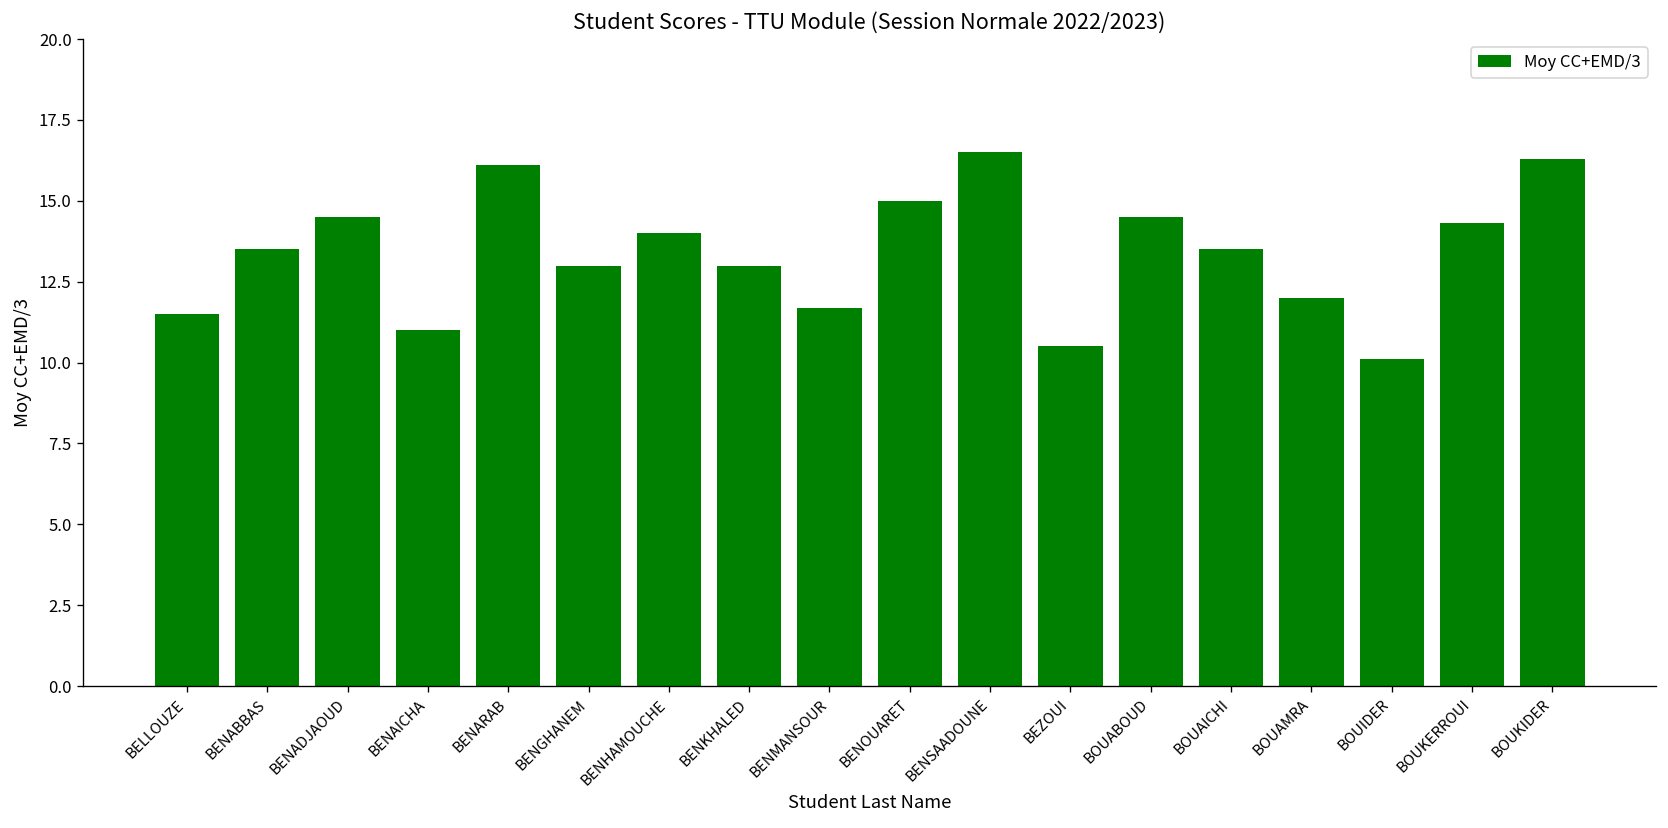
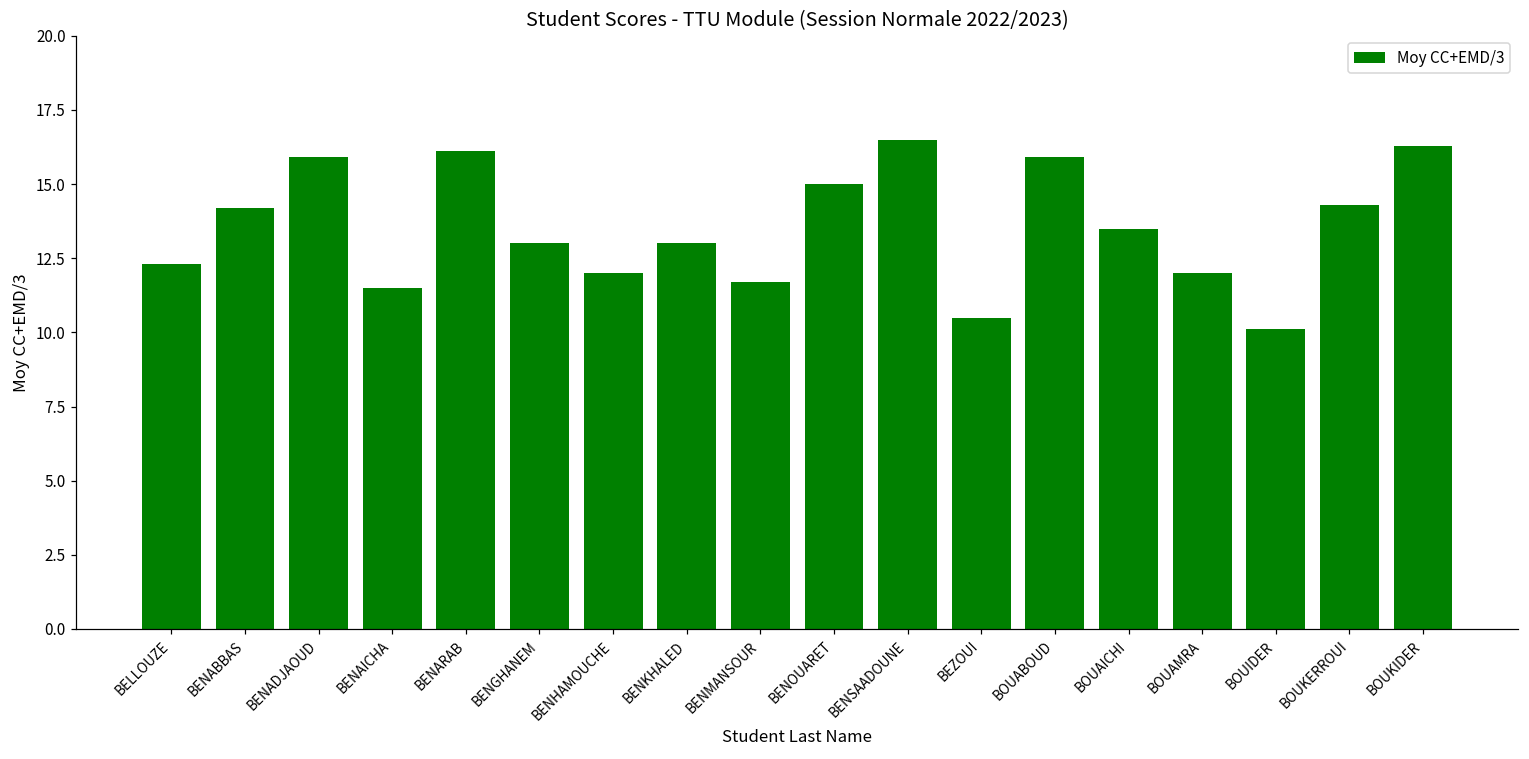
  {
-   "BELLOUZE": 11.5,
-   "BENABBAS": 13.5,
-   "BENADJAOUD": 14.5,
-   "BENAICHA": 11.0,
+   "BELLOUZE": 12.3,
+   "BENABBAS": 14.2,
+   "BENADJAOUD": 15.9,
+   "BENAICHA": 11.5,
    "BENARAB": 16.1,
    "BENGHANEM": 13.0,
-   "BENHAMOUCHE": 14,
+   "BENHAMOUCHE": 12,
    "BENKHALED": 13.0,
    "BENMANSOUR": 11.7,
    "BENOUARET": 15.0,
    "BENSAADOUNE": 16.5,
    "BEZOUI": 10.5,
-   "BOUABOUD": 14.5,
+   "BOUABOUD": 15.9,
    "BOUAICHI": 13.5,
    "BOUAMRA": 12.0,
    "BOUIDER": 10.1,
    "BOUKERROUI": 14.3,
    "BOUKIDER": 16.3
  }
